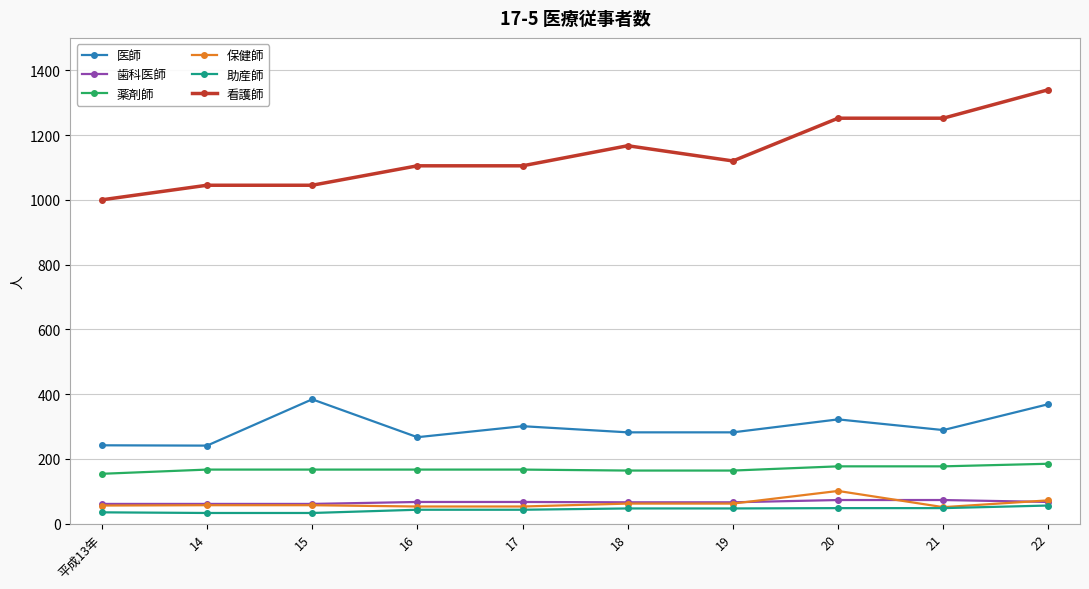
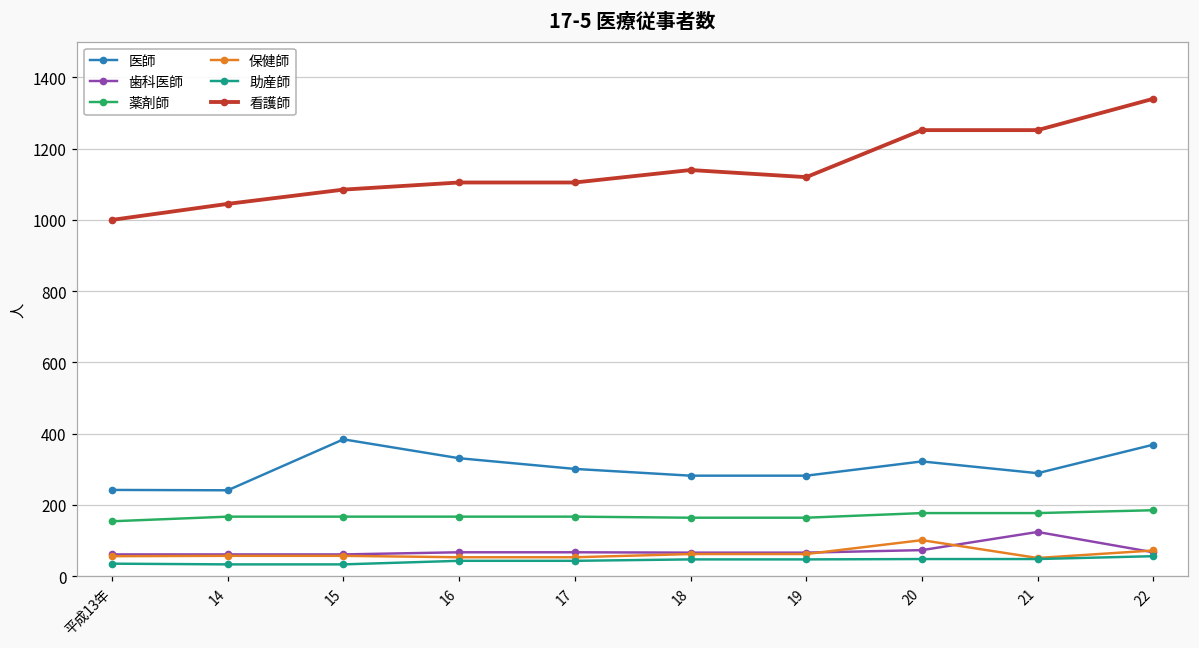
  {
    "医師": {
      "平成13年": 240,
      "14": 240,
      "15": 380,
-     "16": 270,
+     "16": 330,
      "17": 300,
      "18": 280,
      "19": 280,
      "20": 320,
      "21": 290,
      "22": 370
    },
    "歯科医師": {
      "16": 70,
      "17": 70,
      "20": 70,
-     "21": 70
+     "21": 120
    },
    "保健師": {
      "16": 50,
      "17": 50,
      "20": 100
    },
    "看護師": {
      "平成13年": 1000,
      "14": 1050,
-     "15": 1050,
+     "15": 1090,
      "16": 1110,
      "17": 1110,
-     "18": 1170,
+     "18": 1140,
      "19": 1120,
      "20": 1250,
      "21": 1250,
      "22": 1340
    }
  }
